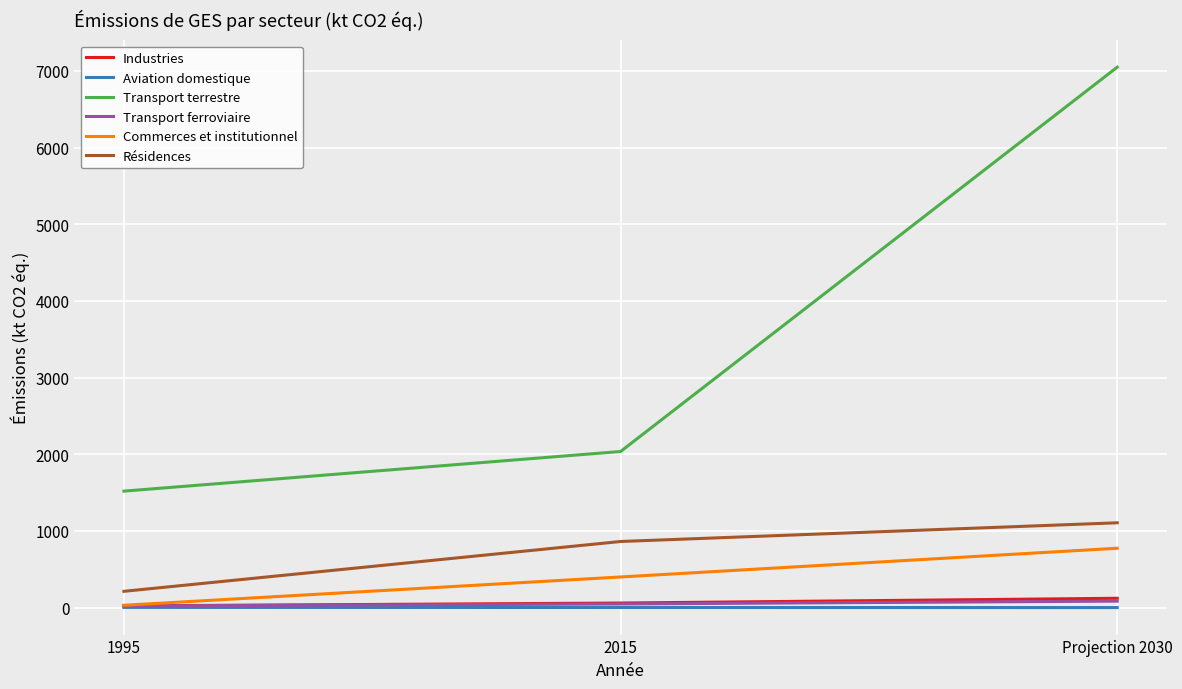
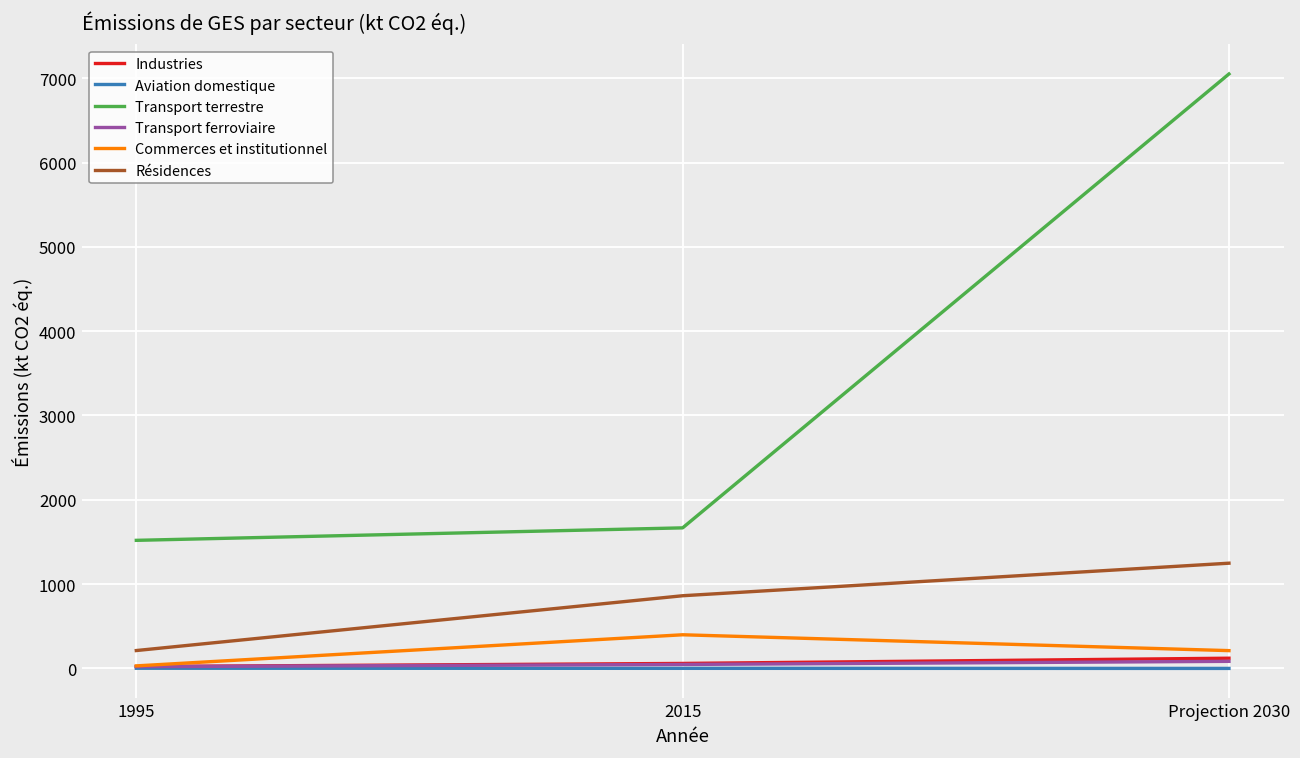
  {
    "Industries": {
      "Projection 2030": 100
    },
    "Aviation domestique": {
      "2015": 0,
      "Projection 2030": 0
    },
    "Transport terrestre": {
      "1995": 1500,
-     "2015": 2000,
+     "2015": 1700,
      "Projection 2030": 7100
    },
    "Transport ferroviaire": {
      "Projection 2030": 100
    },
    "Commerces et institutionnel": {
      "2015": 400,
-     "Projection 2030": 800
+     "Projection 2030": 200
    },
    "Résidences": {
      "1995": 200,
      "2015": 900,
-     "Projection 2030": 1100
+     "Projection 2030": 1200
    }
  }
